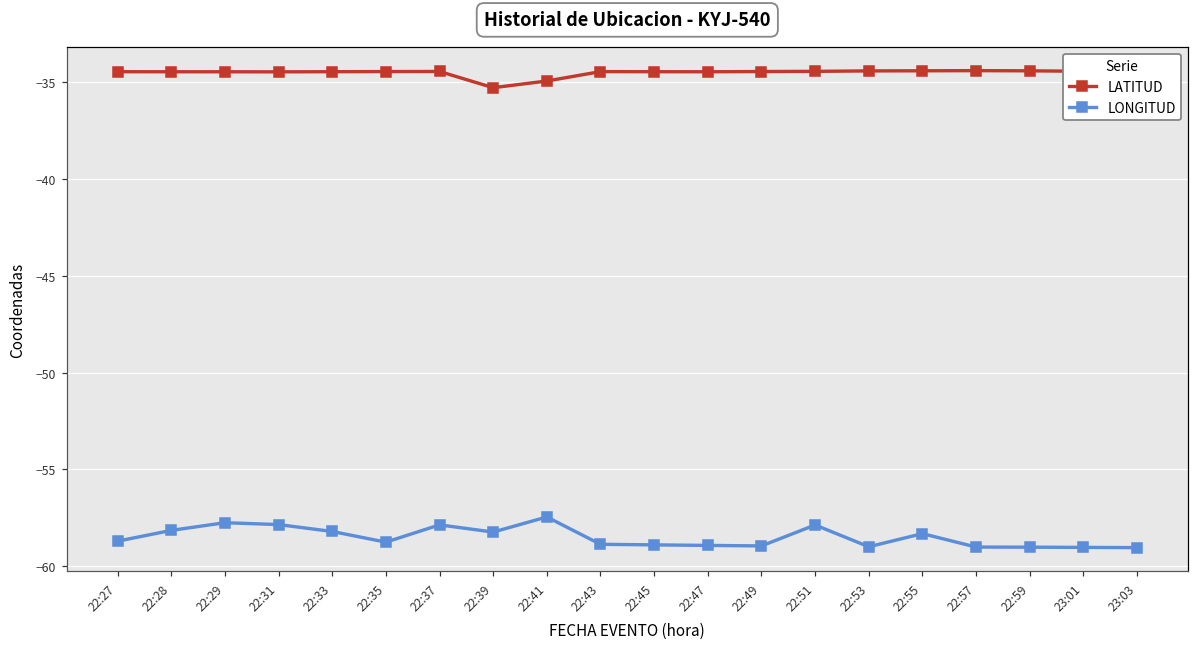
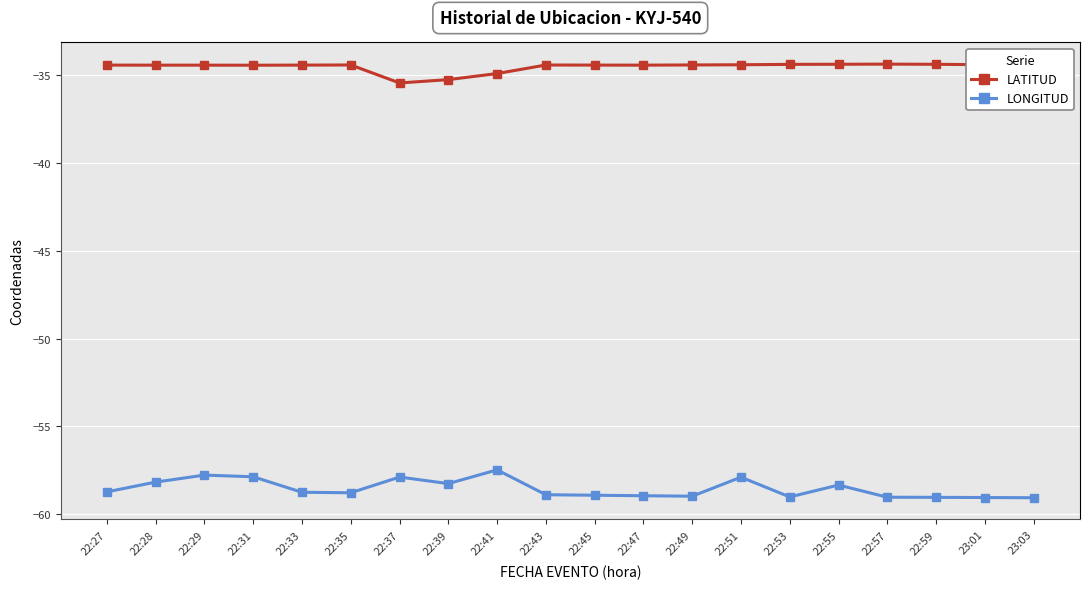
  {
    "LATITUD": {
      "22:27": -34.5,
      "22:28": -34.5,
      "22:29": -34.5,
      "22:31": -34.5,
      "22:33": -34.5,
      "22:35": -34.4,
-     "22:37": -34.4,
+     "22:37": -35.5,
      "22:39": -35.3,
      "22:41": -34.9,
      "22:43": -34.4,
      "22:45": -34.5,
      "22:47": -34.5,
      "22:49": -34.4,
      "22:51": -34.4,
      "22:53": -34.4,
      "22:55": -34.4,
      "22:57": -34.4,
      "22:59": -34.4
    },
    "LONGITUD": {
      "22:27": -58.7,
      "22:28": -58.2,
      "22:29": -57.8,
      "22:31": -57.9,
-     "22:33": -58.2,
+     "22:33": -58.7,
      "22:35": -58.8,
      "22:37": -57.9,
      "22:39": -58.2,
      "22:41": -57.5,
      "22:43": -58.9,
      "22:45": -58.9,
      "22:47": -58.9,
      "22:49": -59.0,
      "22:51": -57.9,
      "22:53": -59.0,
      "22:55": -58.3,
      "22:57": -59.0,
      "22:59": -59.0,
      "23:01": -59.0,
      "23:03": -59.1
    }
  }
